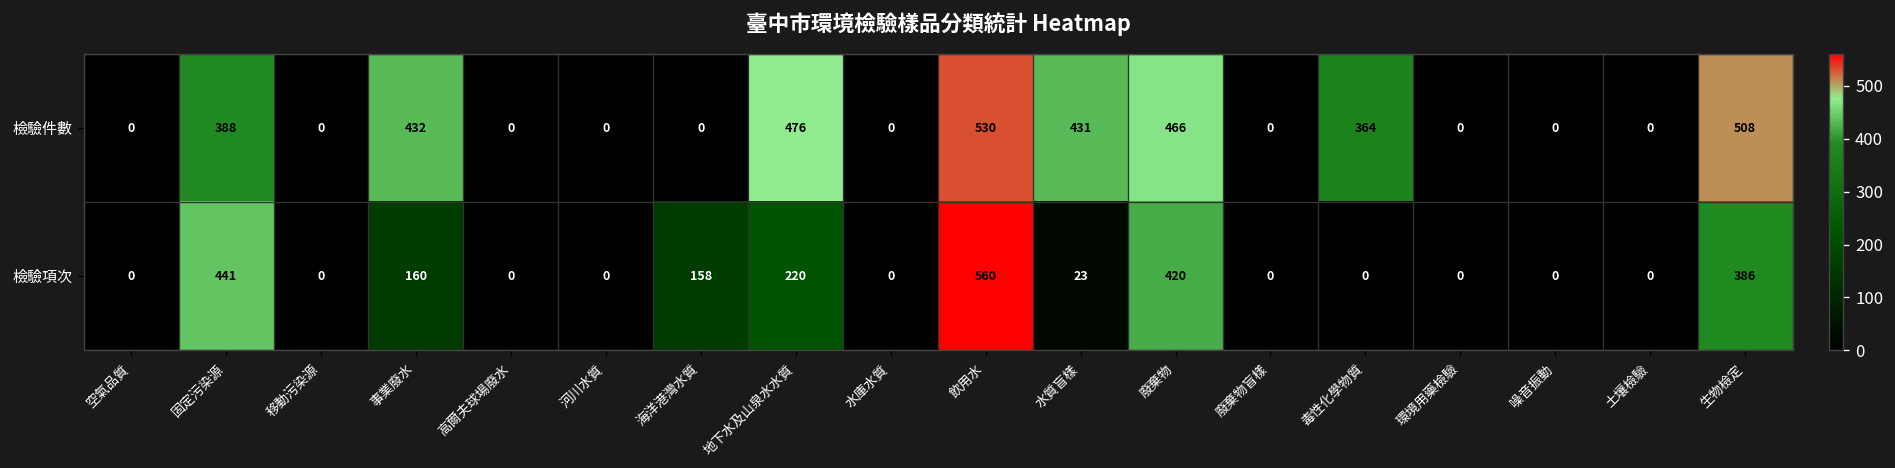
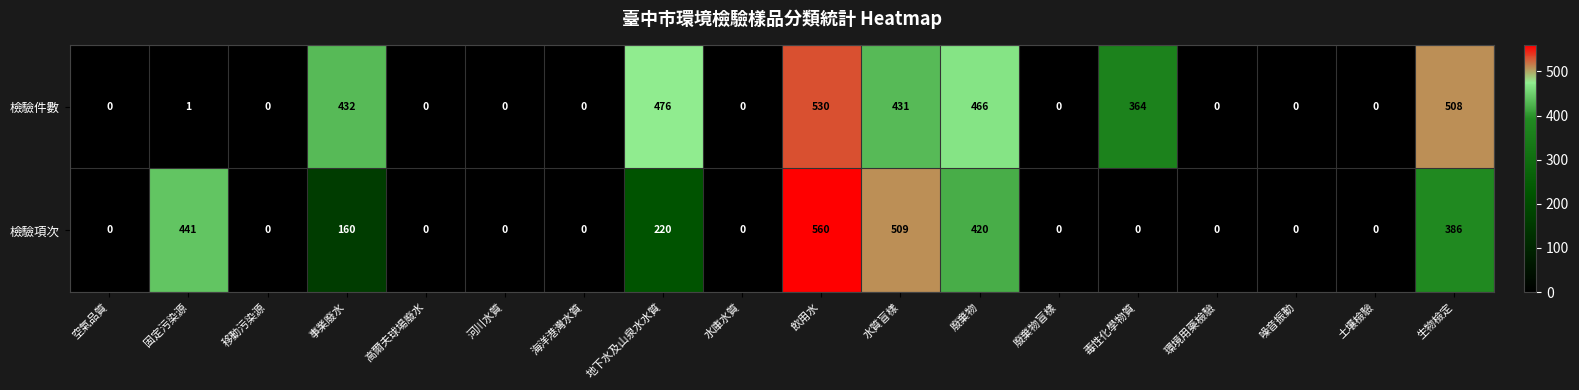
  {
    "檢驗件數": {
      "空氣品質": 0,
-     "固定污染源": 388,
+     "固定污染源": 1,
      "移動污染源": 0,
      "事業廢水": 432,
      "高爾夫球場廢水": 0,
      "河川水質": 0,
      "海洋港灣水質": 0,
      "地下水及山泉水水質": 476,
      "水庫水質": 0,
      "飲用水": 530,
      "水質盲樣": 431,
      "廢棄物": 466,
      "廢棄物盲樣": 0,
      "毒性化學物質": 364,
      "環境用藥檢驗": 0,
      "噪音振動": 0,
      "土壤檢驗": 0,
      "生物檢定": 508
    },
    "檢驗項次": {
      "空氣品質": 0,
      "固定污染源": 441,
      "移動污染源": 0,
      "事業廢水": 160,
      "高爾夫球場廢水": 0,
      "河川水質": 0,
-     "海洋港灣水質": 158,
+     "海洋港灣水質": 0,
      "地下水及山泉水水質": 220,
      "水庫水質": 0,
      "飲用水": 560,
-     "水質盲樣": 23,
+     "水質盲樣": 509,
      "廢棄物": 420,
      "廢棄物盲樣": 0,
      "毒性化學物質": 0,
      "環境用藥檢驗": 0,
      "噪音振動": 0,
      "土壤檢驗": 0,
      "生物檢定": 386
    }
  }
